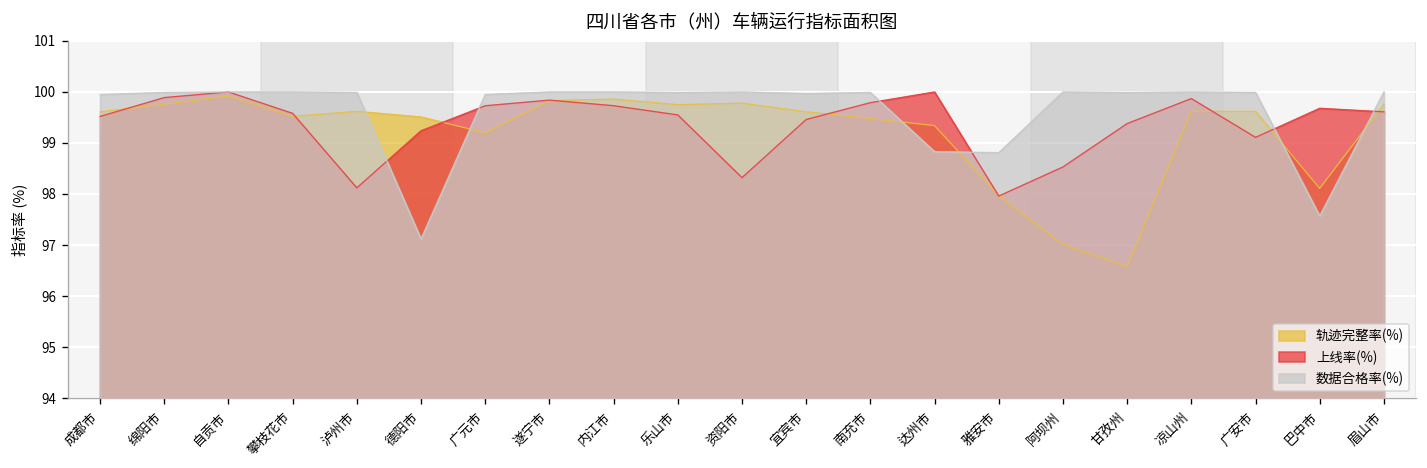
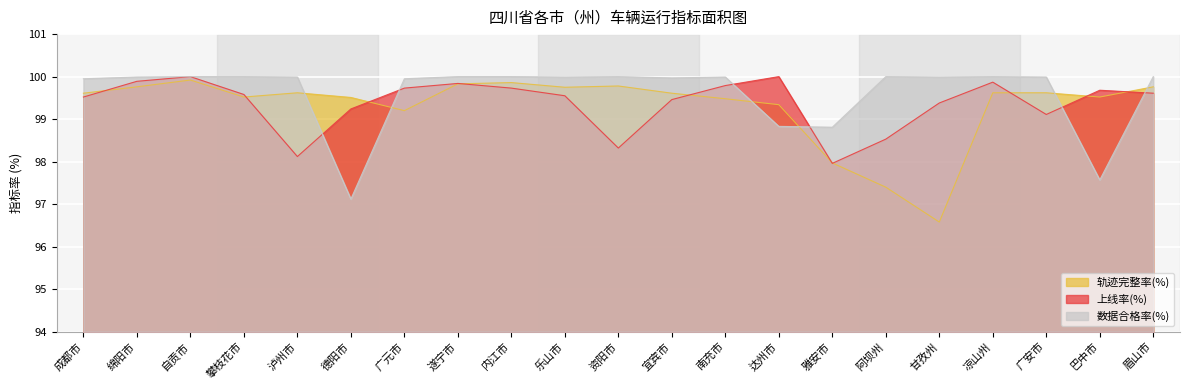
  {
    "轨迹完整率(%)": {
      "成都市": 99.6,
      "绵阳市": 99.8,
      "自贡市": 99.9,
      "泸州市": 99.6,
      "德阳市": 99.5,
      "广元市": 99.2,
      "内江市": 99.9,
      "乐山市": 99.8,
      "资阳市": 99.8,
      "宜宾市": 99.6,
      "南充市": 99.5,
      "达州市": 99.3,
-     "阿坝州": 97.0,
+     "阿坝州": 97.4,
      "甘孜州": 96.6,
      "凉山州": 99.6,
      "广安市": 99.6,
-     "巴中市": 98.1,
+     "巴中市": 99.5,
      "眉山市": 99.8
    },
    "上线率(%)": {
      "成都市": 99.5,
      "绵阳市": 99.9,
      "泸州市": 98.1,
      "德阳市": 99.2,
      "广元市": 99.7,
      "内江市": 99.7,
      "乐山市": 99.6,
      "资阳市": 98.3,
      "宜宾市": 99.5,
      "南充市": 99.8,
      "达州市": 100.0,
      "阿坝州": 98.5,
      "甘孜州": 99.4,
      "凉山州": 99.9,
      "广安市": 99.1,
      "巴中市": 99.7,
      "眉山市": 99.6
    },
    "数据合格率(%)": {
      "成都市": 100.0,
      "绵阳市": 100.0,
      "攀枝花市": 100.0,
      "泸州市": 100.0,
      "德阳市": 97.1,
      "广元市": 100.0,
      "遂宁市": 100.0,
      "内江市": 100.0,
      "乐山市": 100.0,
      "资阳市": 100.0,
      "宜宾市": 100.0,
      "南充市": 100.0,
      "达州市": 98.8,
      "雅安市": 98.8,
      "阿坝州": 100.0,
      "甘孜州": 100.0,
      "凉山州": 100.0,
      "广安市": 100.0,
      "巴中市": 97.6,
      "眉山市": 100.0
    }
  }
